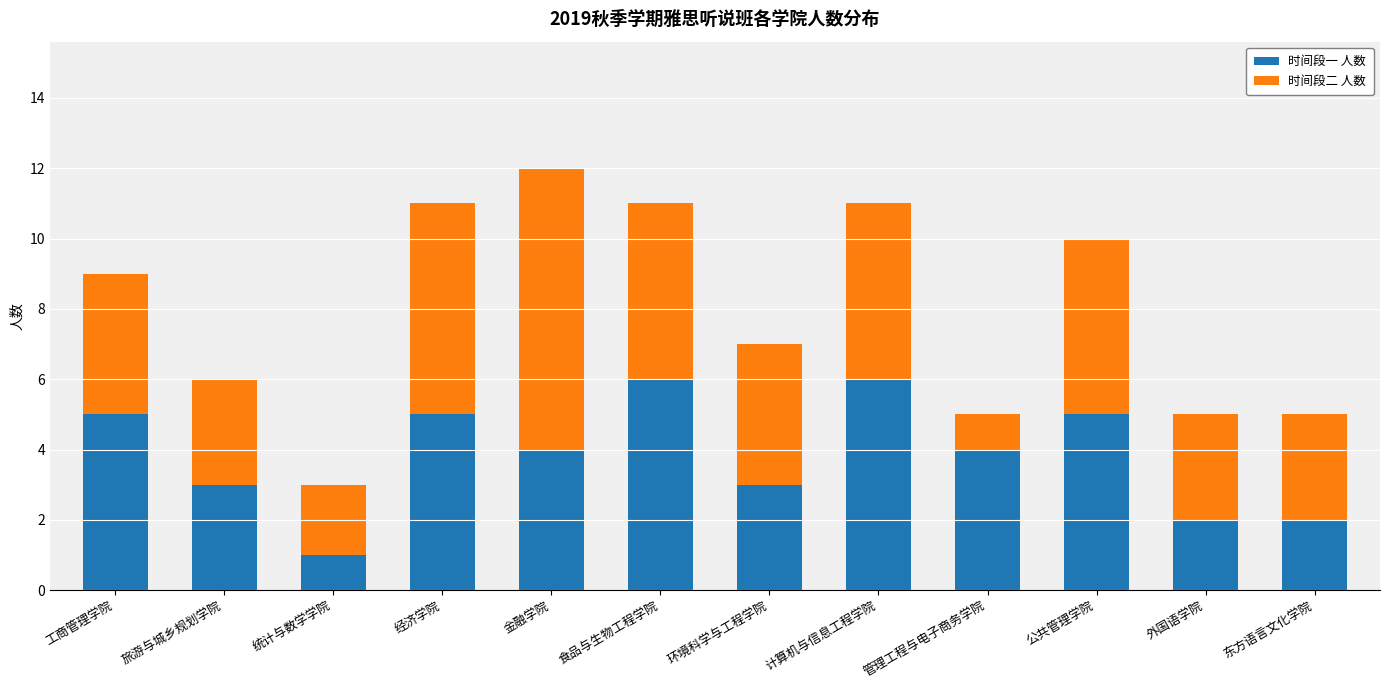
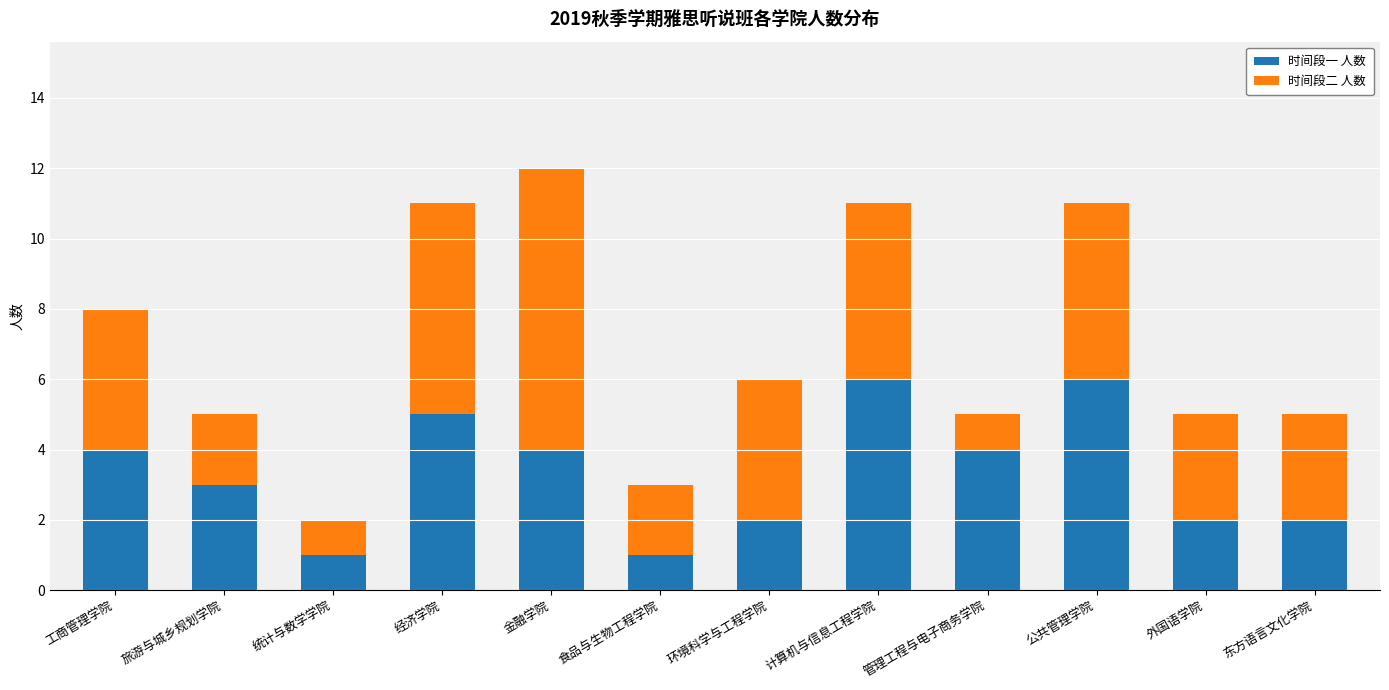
  {
    "时间段一 人数": {
-     "工商管理学院": 5,
+     "工商管理学院": 4,
      "旅游与城乡规划学院": 3,
      "统计与数学学院": 1,
      "经济学院": 5,
      "金融学院": 4,
-     "食品与生物工程学院": 6,
-     "环境科学与工程学院": 3,
+     "食品与生物工程学院": 1,
+     "环境科学与工程学院": 2,
      "计算机与信息工程学院": 6,
      "管理工程与电子商务学院": 4,
-     "公共管理学院": 5,
+     "公共管理学院": 6,
      "外国语学院": 2,
      "东方语言文化学院": 2
    },
    "时间段二 人数": {
      "工商管理学院": 4,
-     "旅游与城乡规划学院": 3,
-     "统计与数学学院": 2,
+     "旅游与城乡规划学院": 2,
+     "统计与数学学院": 1,
      "经济学院": 6,
      "金融学院": 8,
-     "食品与生物工程学院": 5,
+     "食品与生物工程学院": 2,
      "环境科学与工程学院": 4,
      "计算机与信息工程学院": 5,
      "管理工程与电子商务学院": 1,
      "公共管理学院": 5,
      "外国语学院": 3,
      "东方语言文化学院": 3
    }
  }
